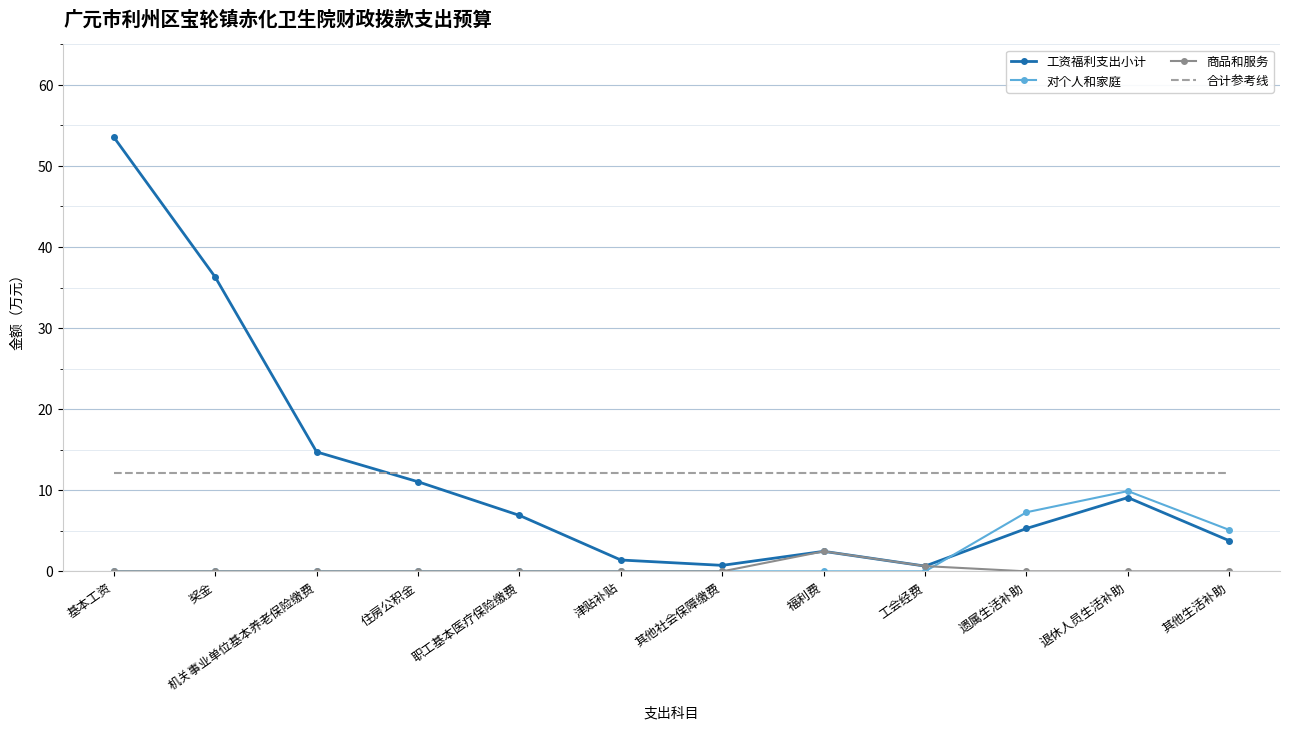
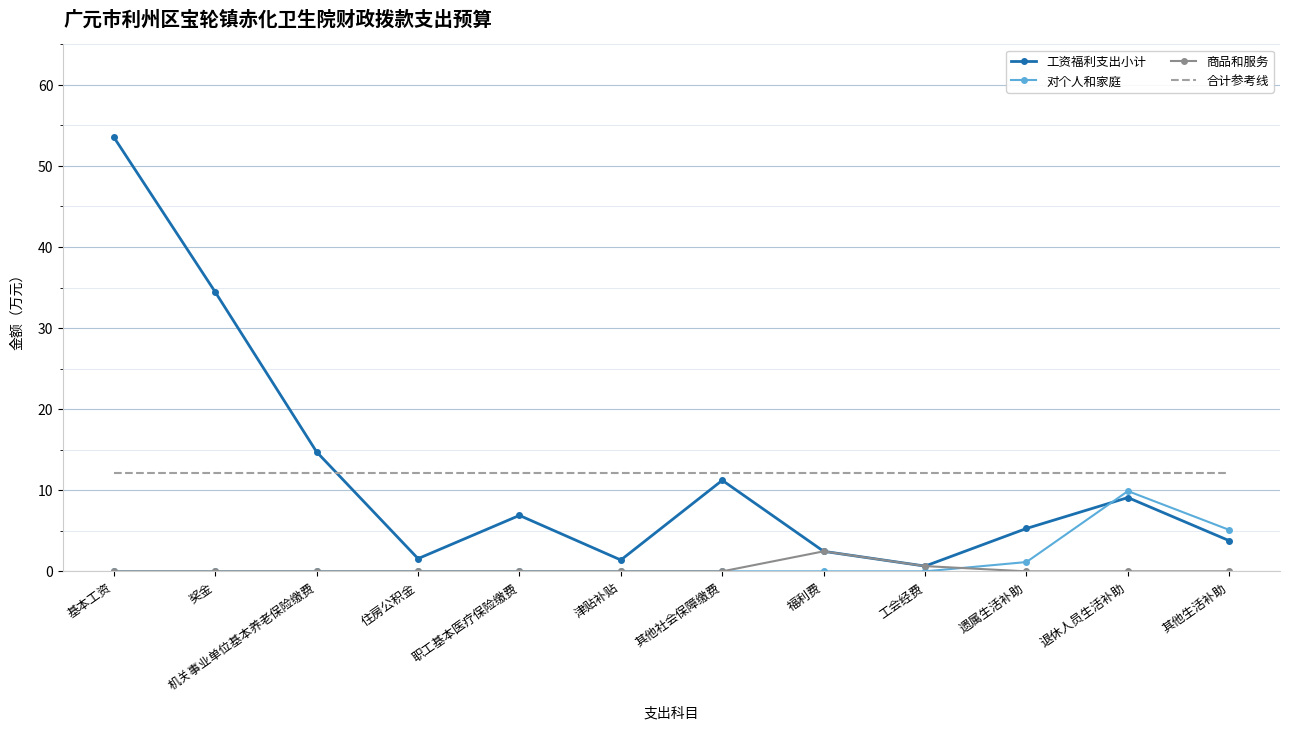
  {
    "工资福利支出小计": {
      "基本工资": 54,
-     "奖金": 36,
+     "奖金": 34,
      "机关事业单位基本养老保险缴费": 15,
-     "住房公积金": 11,
+     "住房公积金": 2,
      "职工基本医疗保险缴费": 7,
      "津贴补贴": 1,
-     "其他社会保障缴费": 1,
+     "其他社会保障缴费": 11,
      "遗属生活补助": 5,
      "退休人员生活补助": 9,
      "其他生活补助": 4
    },
    "对个人和家庭": {
      "福利费": 0,
      "工会经费": 0,
-     "遗属生活补助": 7,
+     "遗属生活补助": 1,
      "退休人员生活补助": 10,
      "其他生活补助": 5
    }
  }
